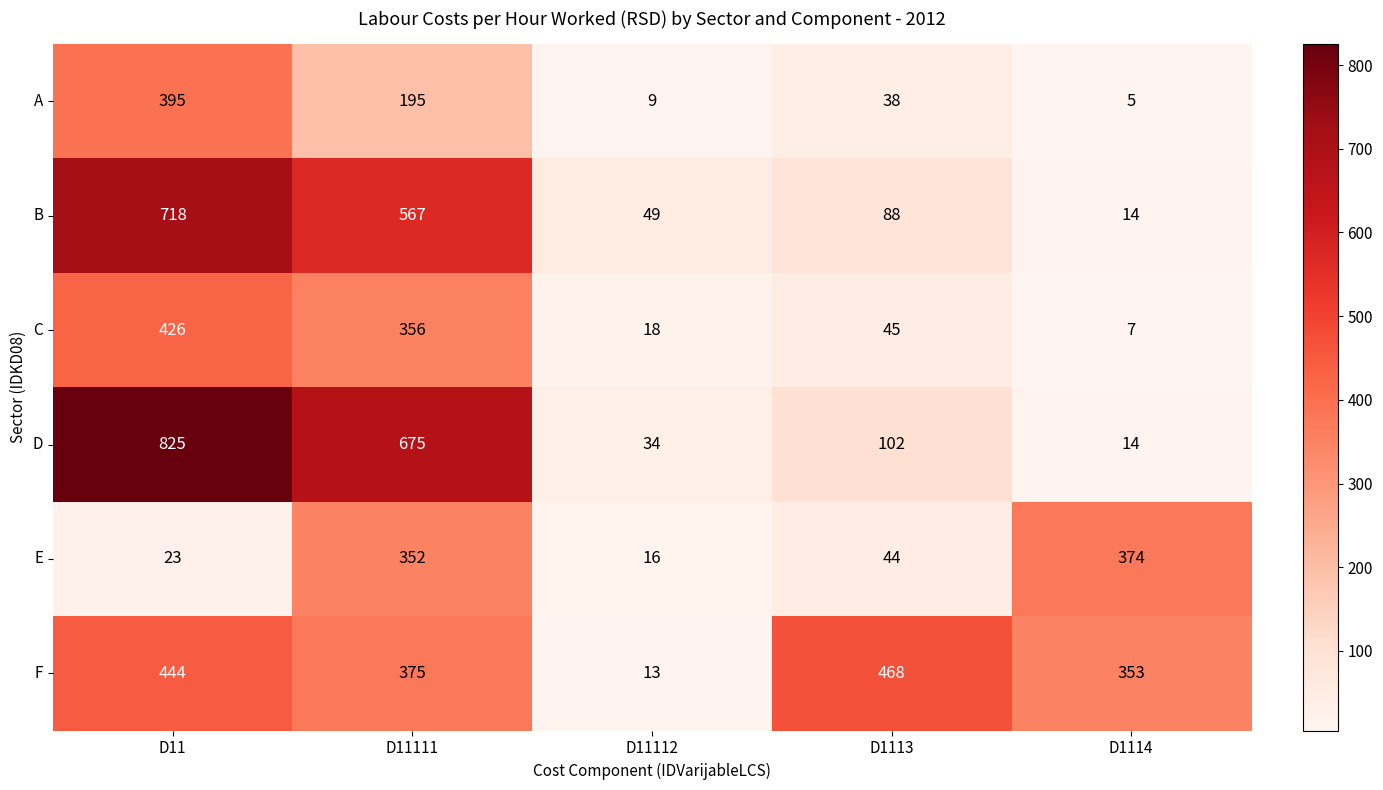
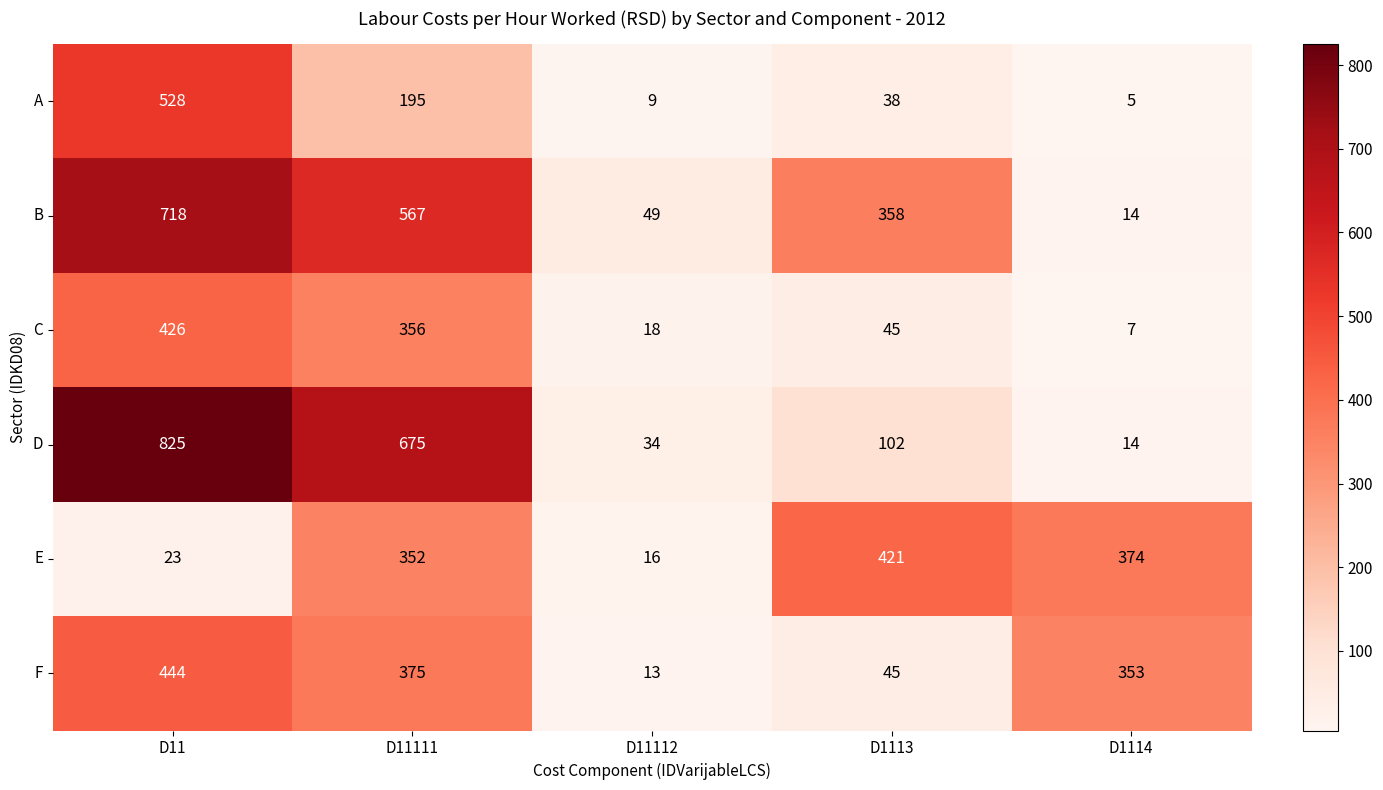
  {
    "A": {
-     "D11": 395,
+     "D11": 528,
      "D11111": 195,
      "D11112": 9,
      "D1113": 38,
      "D1114": 5
    },
    "B": {
      "D11": 718,
      "D11111": 567,
      "D11112": 49,
-     "D1113": 88,
+     "D1113": 358,
      "D1114": 14
    },
    "C": {
      "D11": 426,
      "D11111": 356,
      "D11112": 18,
      "D1113": 45,
      "D1114": 7
    },
    "D": {
      "D11": 825,
      "D11111": 675,
      "D11112": 34,
      "D1113": 102,
      "D1114": 14
    },
    "E": {
      "D11": 23,
      "D11111": 352,
      "D11112": 16,
-     "D1113": 44,
+     "D1113": 421,
      "D1114": 374
    },
    "F": {
      "D11": 444,
      "D11111": 375,
      "D11112": 13,
-     "D1113": 468,
+     "D1113": 45,
      "D1114": 353
    }
  }
